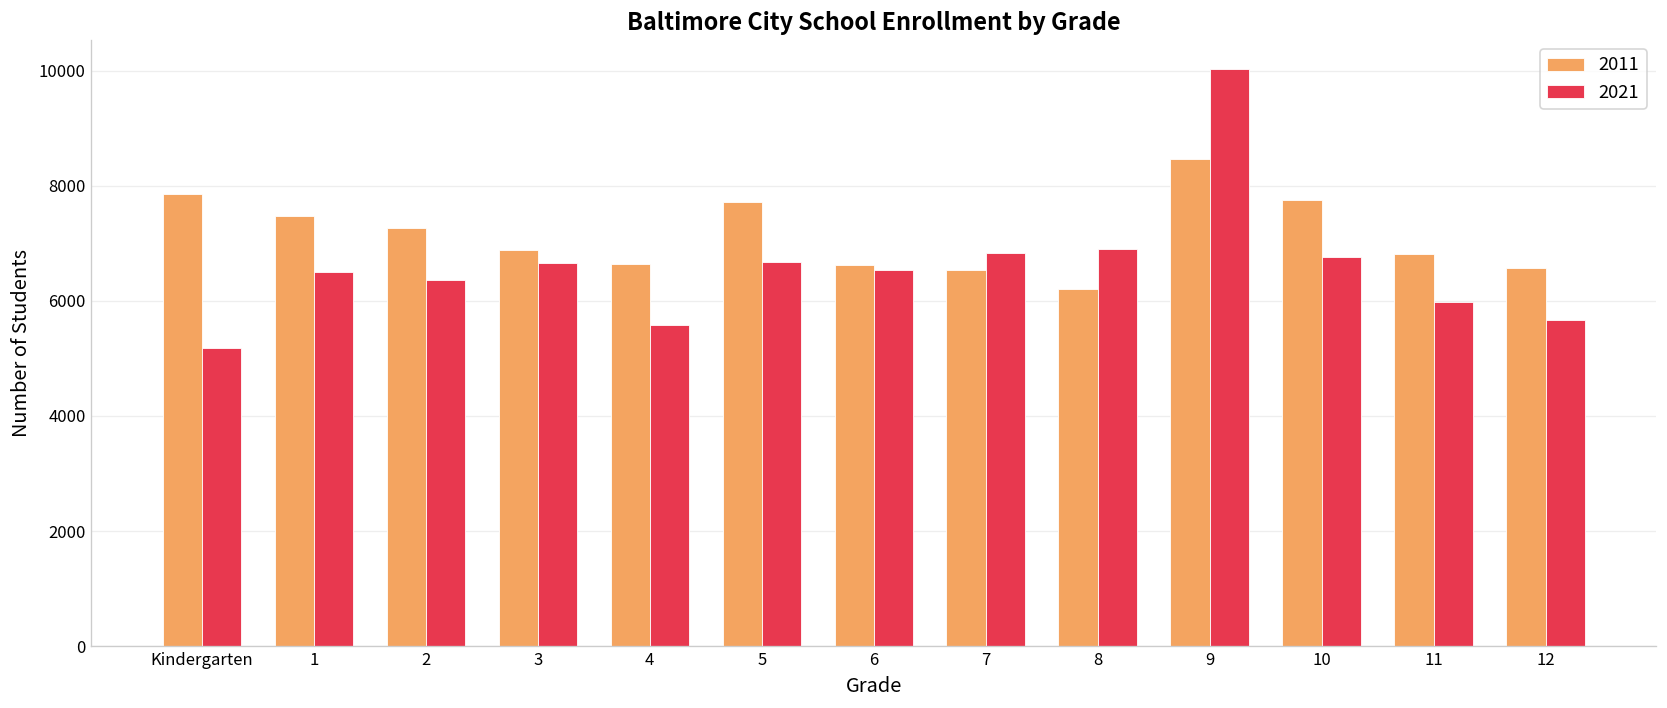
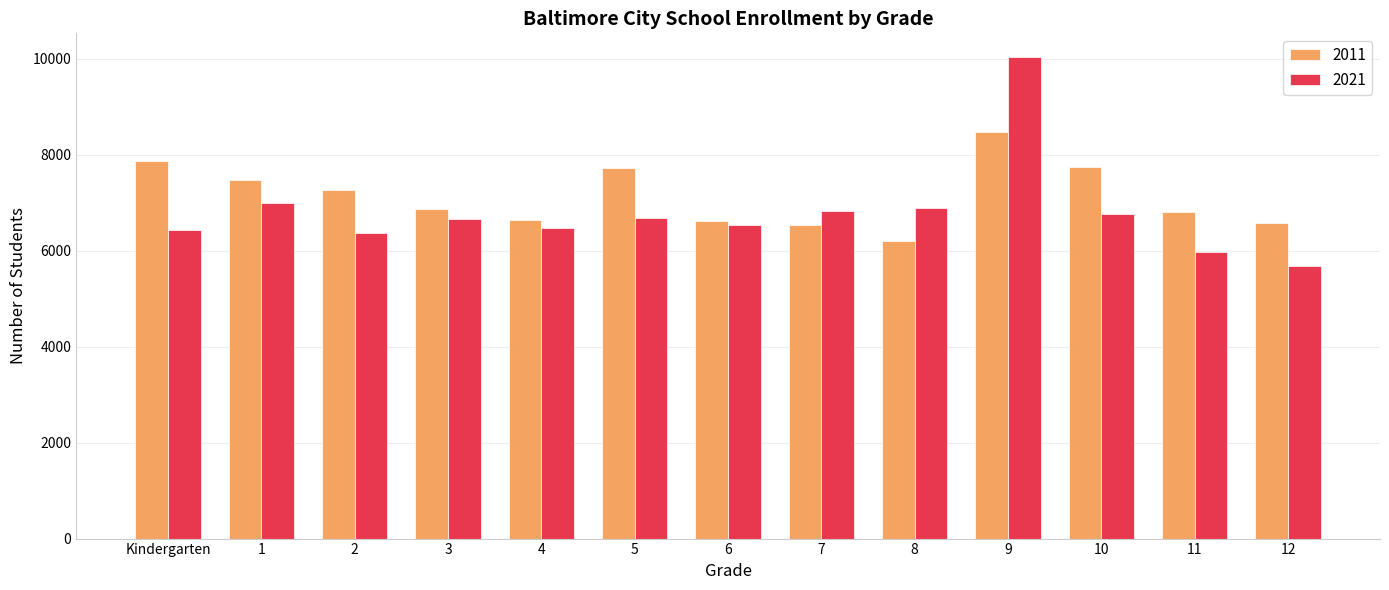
  {
    "2011": {
      "Kindergarten": 7900,
      "1": 7500,
      "2": 7300,
      "3": 6900,
      "4": 6600,
      "5": 7700,
      "6": 6600,
      "7": 6500,
      "8": 6200,
      "9": 8500,
      "10": 7800,
      "11": 6800,
      "12": 6600
    },
    "2021": {
-     "Kindergarten": 5200,
-     "1": 6500,
+     "Kindergarten": 6400,
+     "1": 7000,
      "2": 6400,
      "3": 6700,
-     "4": 5600,
+     "4": 6500,
      "5": 6700,
      "6": 6500,
      "7": 6800,
      "8": 6900,
      "9": 10000,
      "10": 6800,
      "11": 6000,
      "12": 5700
    }
  }
